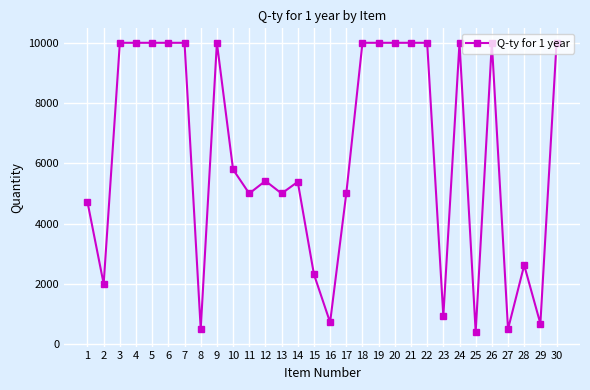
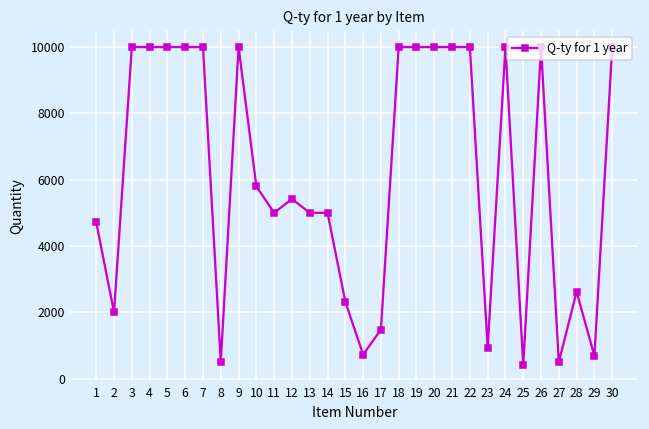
  {
    "1": 4700,
    "2": 2000,
    "3": 10000,
    "4": 10000,
    "5": 10000,
    "6": 10000,
    "7": 10000,
    "8": 500,
    "9": 10000,
    "10": 5800,
    "11": 5000,
    "12": 5400,
    "13": 5000,
-   "14": 5400,
+   "14": 5000,
    "15": 2300,
    "16": 700,
-   "17": 5000,
+   "17": 1500,
    "18": 10000,
    "19": 10000,
    "20": 10000,
    "21": 10000,
    "22": 10000,
    "23": 900,
    "24": 10000,
    "25": 400,
    "27": 500,
    "28": 2600,
    "29": 700
  }
